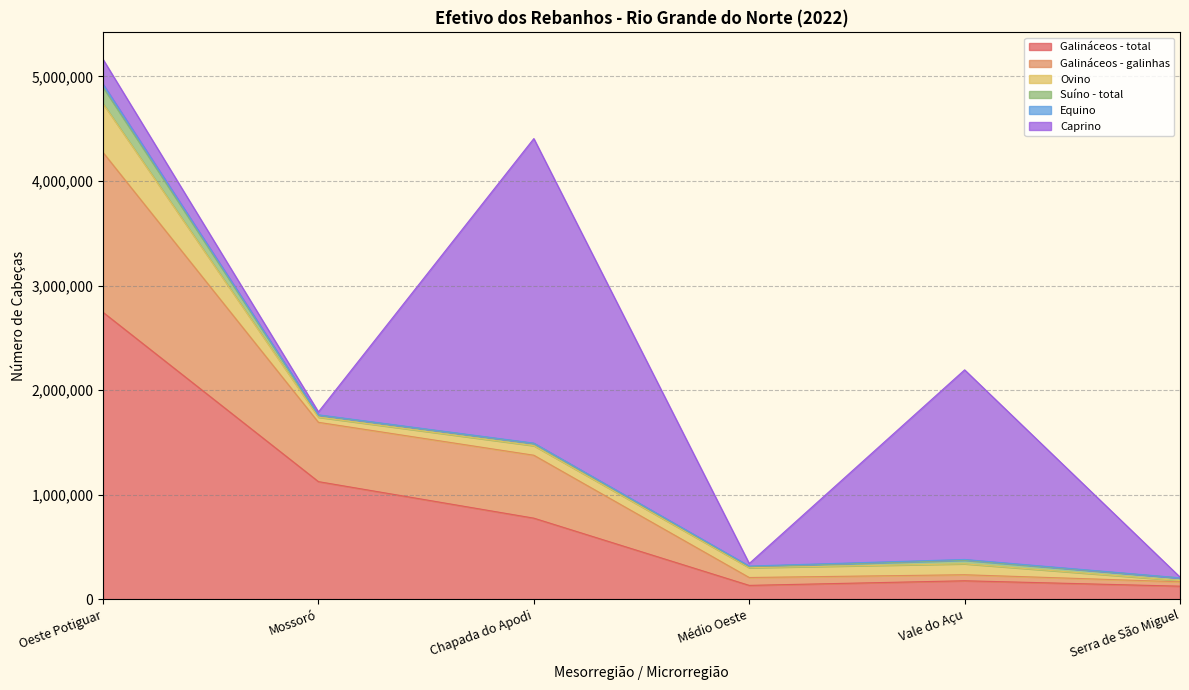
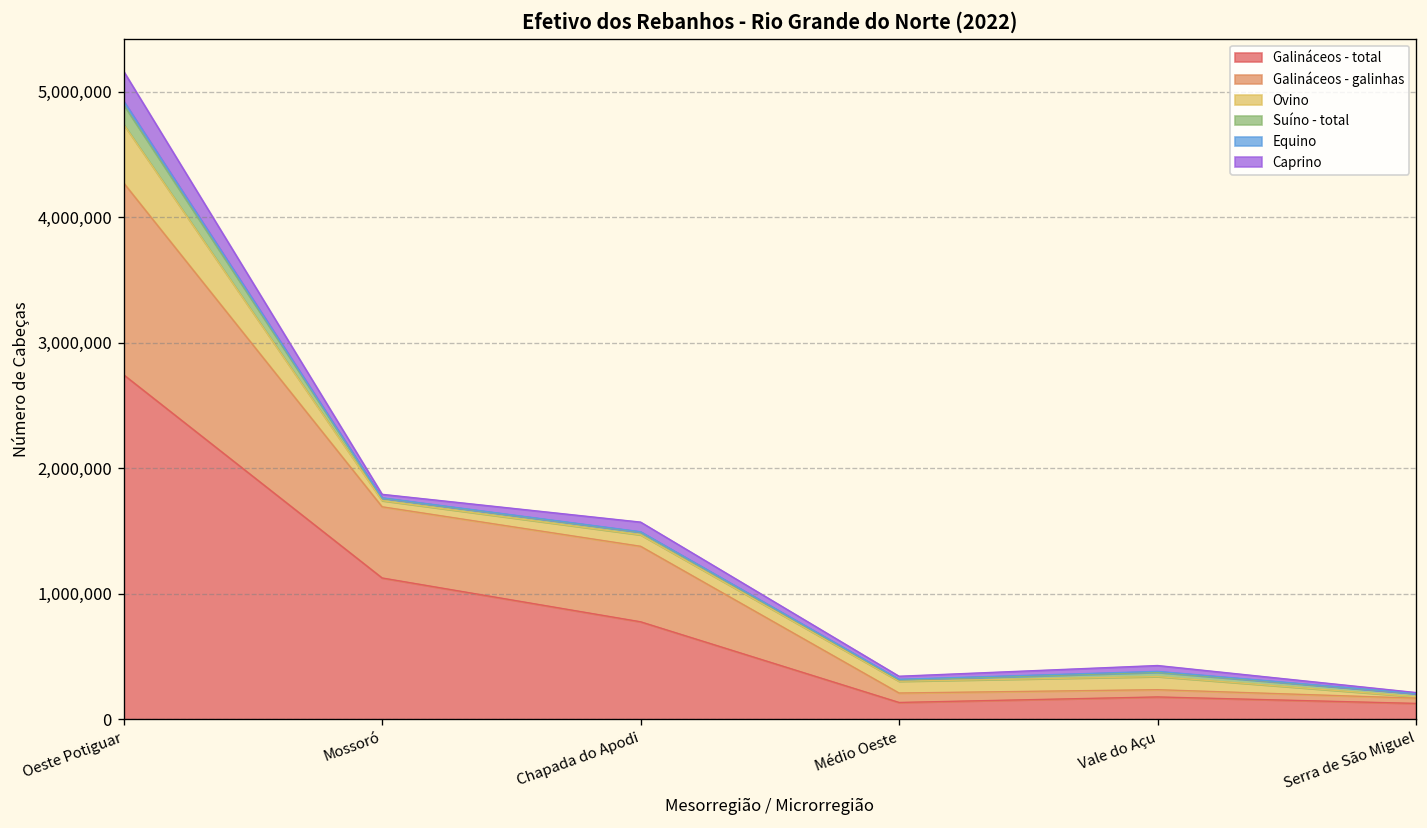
  {
    "Suíno - total": {
      "Oeste Potiguar": "160,000"
    },
    "Equino": {
      "Oeste Potiguar": "30,000"
    },
    "Caprino": {
      "Oeste Potiguar": "240,000",
      "Mossoró": "30,000",
-     "Chapada do Apodi": "2,910,000",
+     "Chapada do Apodi": "80,000",
      "Médio Oeste": "20,000",
-     "Vale do Açu": "1,810,000"
+     "Vale do Açu": "50,000"
    }
  }
